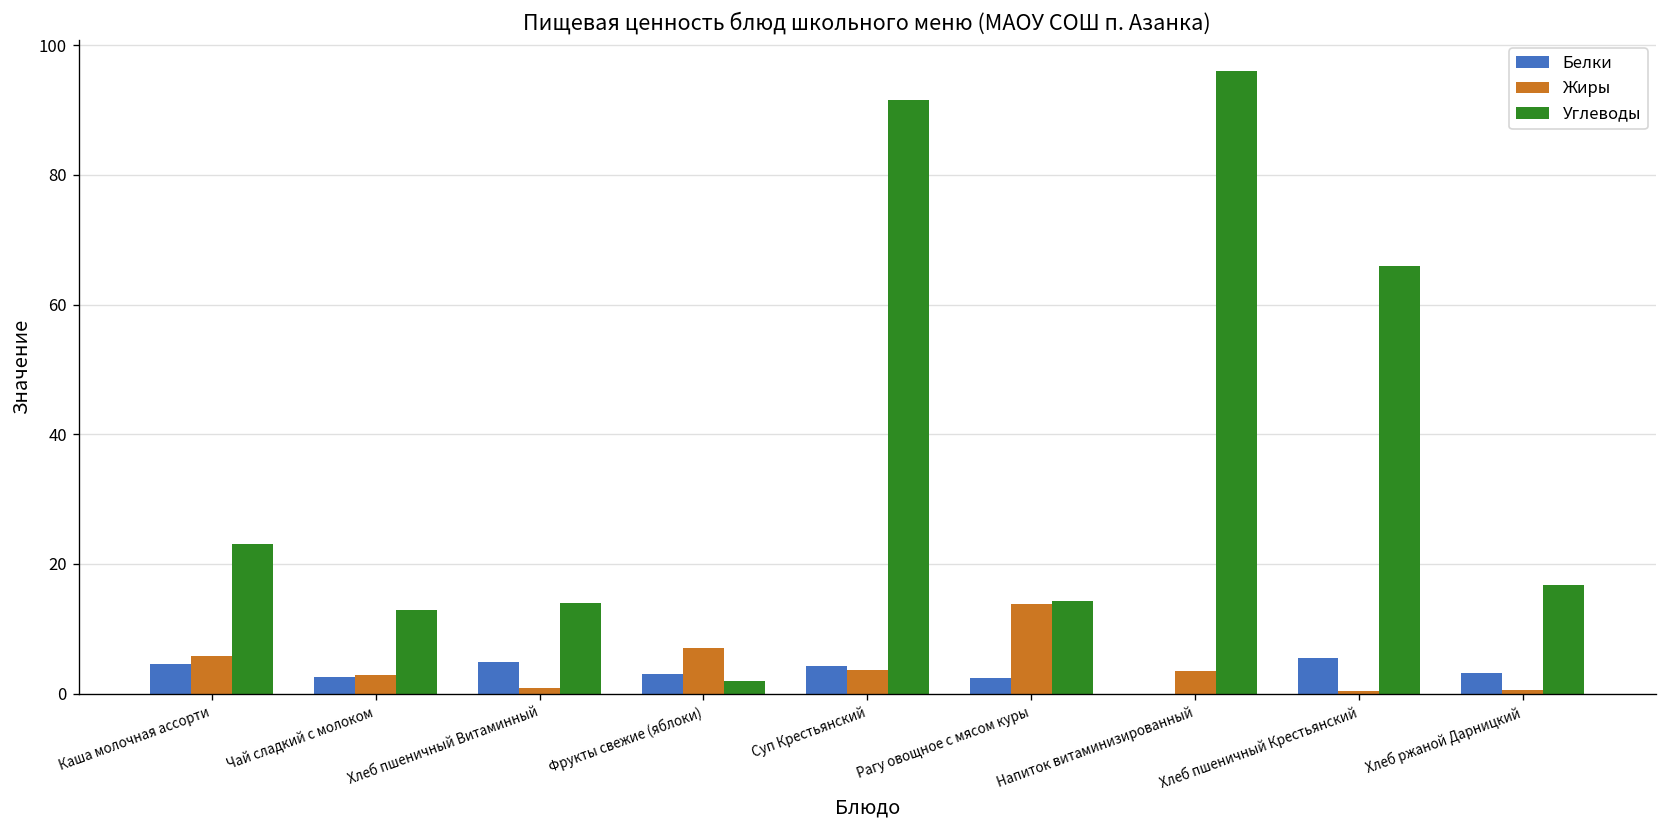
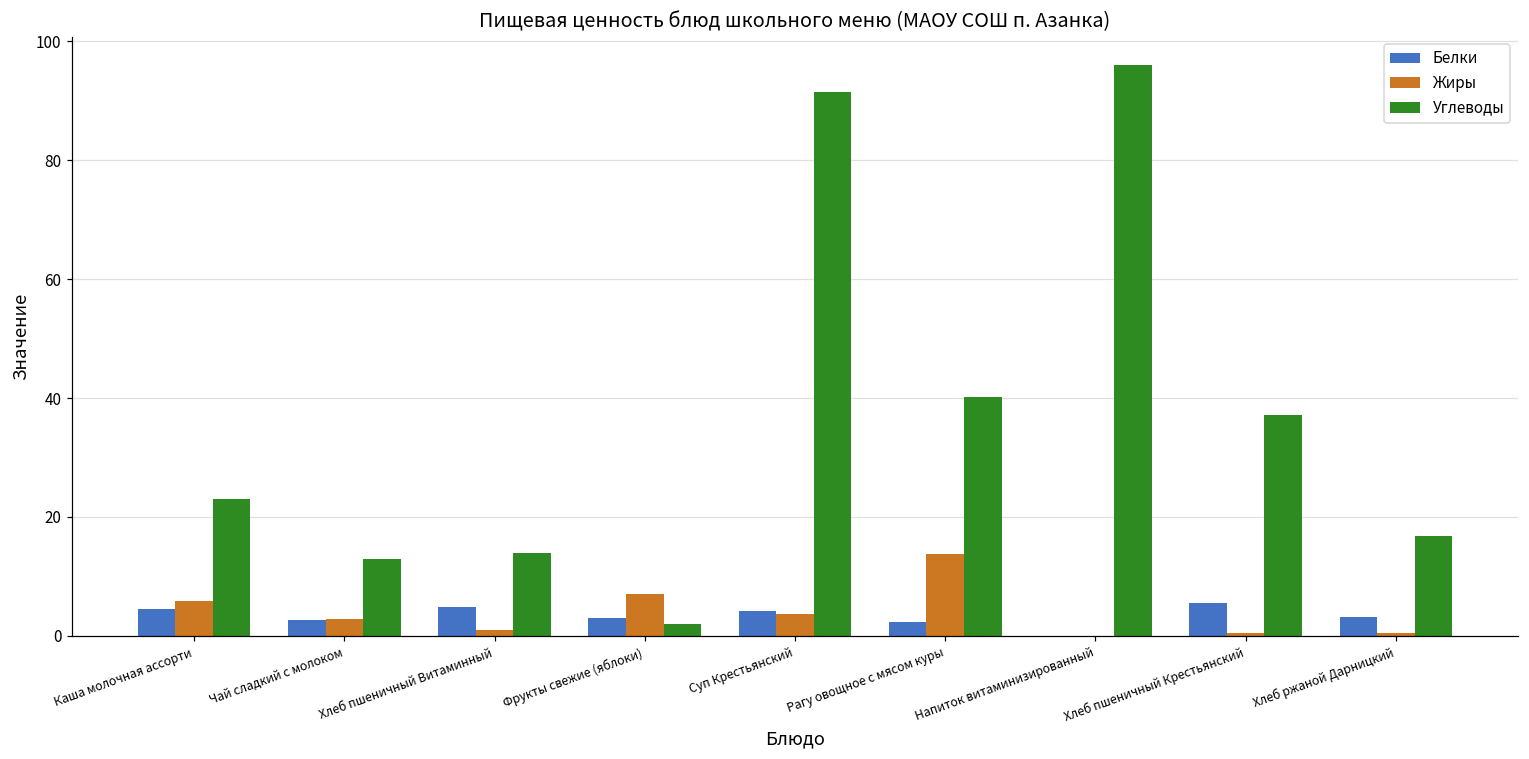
  {
    "Белки": {
      "Каша молочная ассорти": 5,
      "Чай сладкий с молоком": 3,
      "Хлеб пшеничный Витаминный": 5,
      "Фрукты свежие (яблоки)": 3,
      "Суп Крестьянский": 4,
      "Рагу овощное с мясом куры": 2,
      "Напиток витаминизированный": 0,
      "Хлеб пшеничный Крестьянский": 6,
      "Хлеб ржаной Дарницкий": 3
    },
    "Жиры": {
      "Каша молочная ассорти": 6,
      "Чай сладкий с молоком": 3,
      "Хлеб пшеничный Витаминный": 1,
      "Фрукты свежие (яблоки)": 7,
      "Суп Крестьянский": 4,
      "Рагу овощное с мясом куры": 14,
-     "Напиток витаминизированный": 4,
+     "Напиток витаминизированный": 0,
      "Хлеб ржаной Дарницкий": 1
    },
    "Углеводы": {
      "Каша молочная ассорти": 23,
      "Чай сладкий с молоком": 13,
      "Хлеб пшеничный Витаминный": 14,
      "Фрукты свежие (яблоки)": 2,
      "Суп Крестьянский": 92,
-     "Рагу овощное с мясом куры": 14,
+     "Рагу овощное с мясом куры": 40,
      "Напиток витаминизированный": 96,
-     "Хлеб пшеничный Крестьянский": 66,
+     "Хлеб пшеничный Крестьянский": 37,
      "Хлеб ржаной Дарницкий": 17
    }
  }
